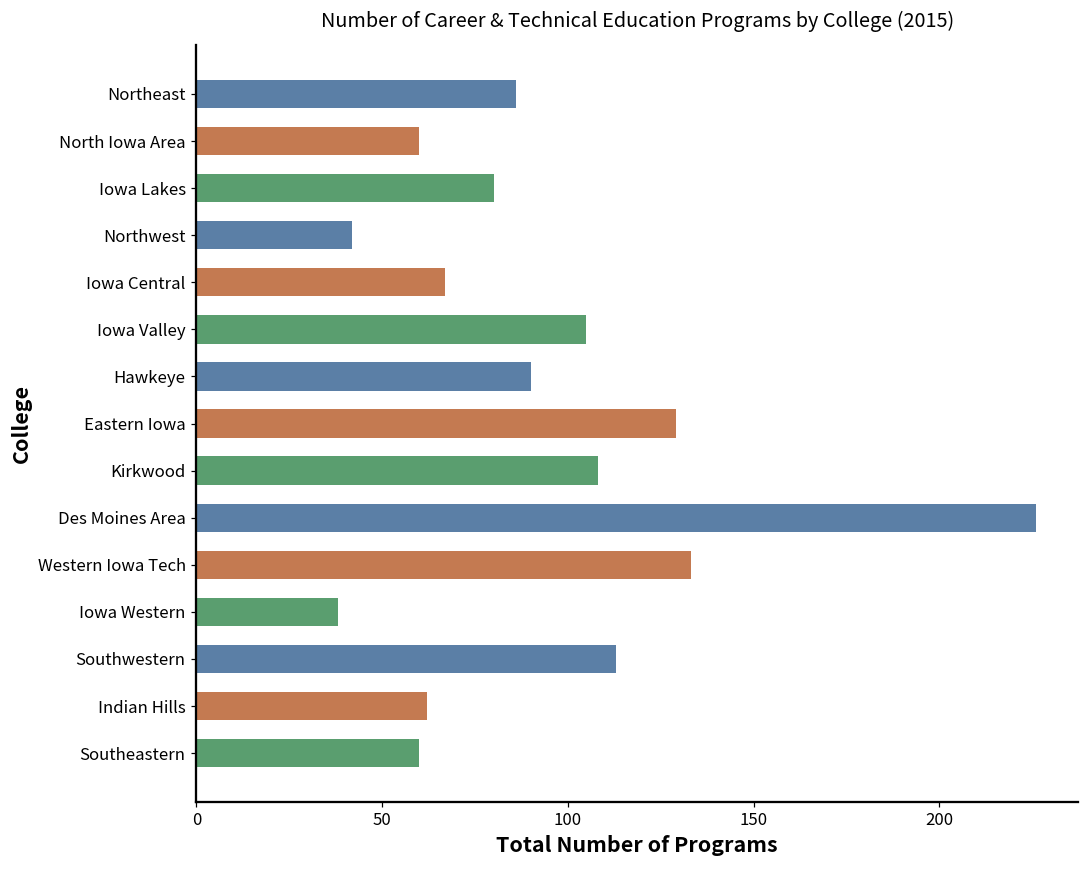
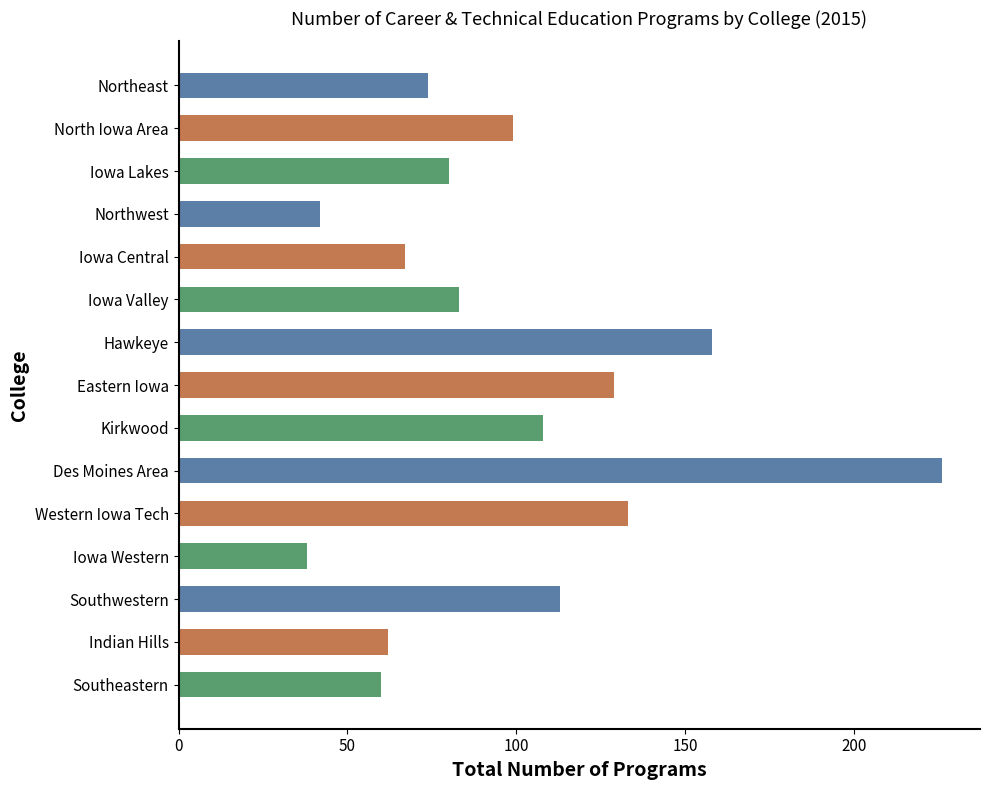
  {
-   "Northeast": 86,
-   "North Iowa Area": 60,
+   "Northeast": 74,
+   "North Iowa Area": 99,
    "Iowa Lakes": 80,
    "Northwest": 42,
    "Iowa Central": 67,
-   "Iowa Valley": 105,
-   "Hawkeye": 90,
+   "Iowa Valley": 83,
+   "Hawkeye": 158,
    "Eastern Iowa": 129,
    "Kirkwood": 108,
    "Des Moines Area": 226,
    "Western Iowa Tech": 133,
    "Iowa Western": 38,
    "Southwestern": 113,
    "Indian Hills": 62,
    "Southeastern": 60
  }
